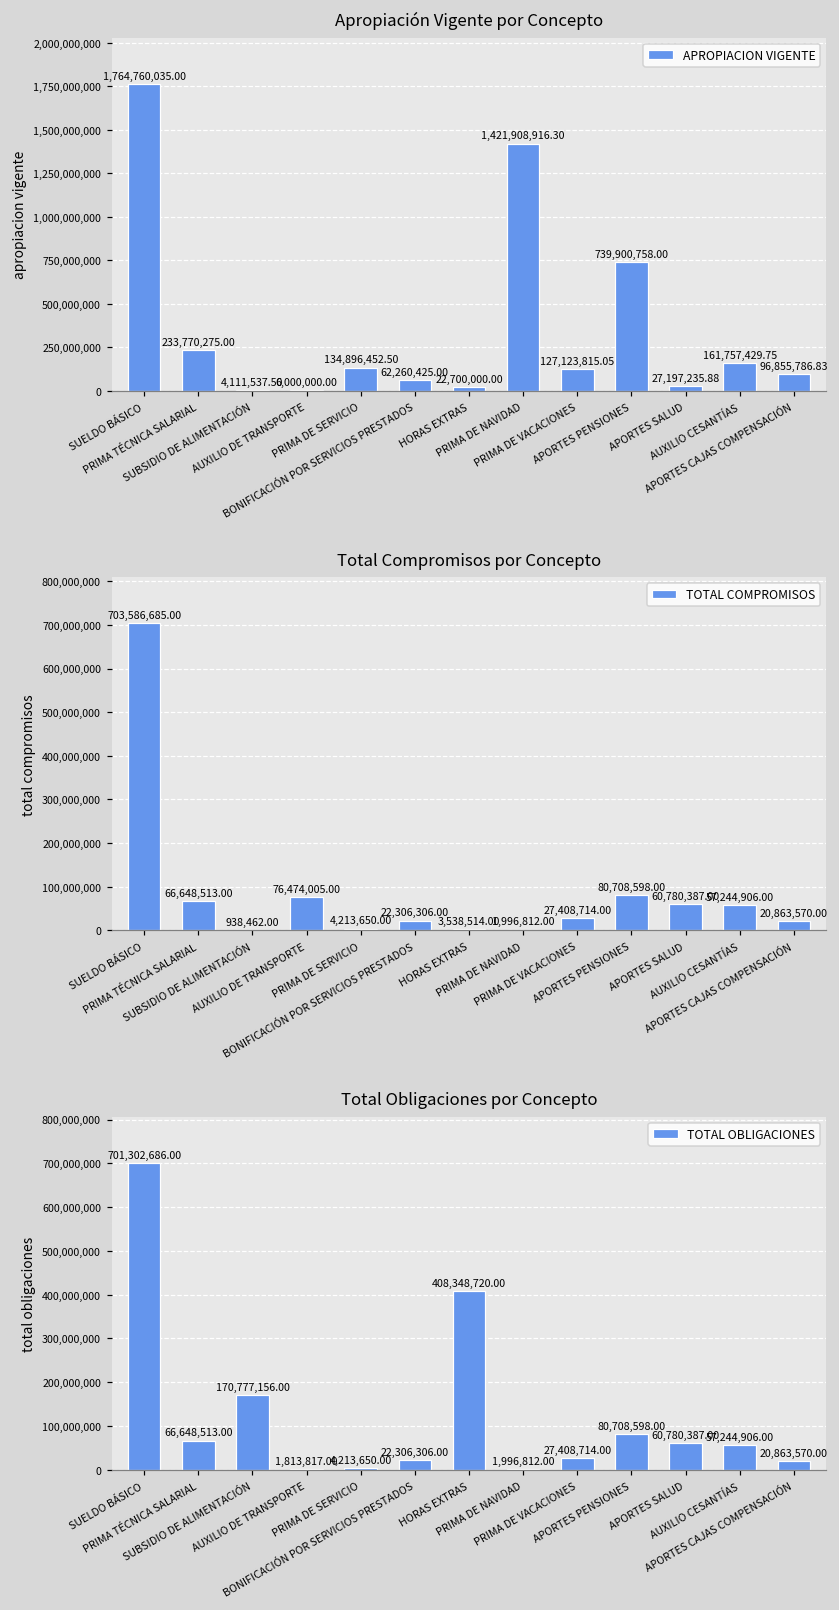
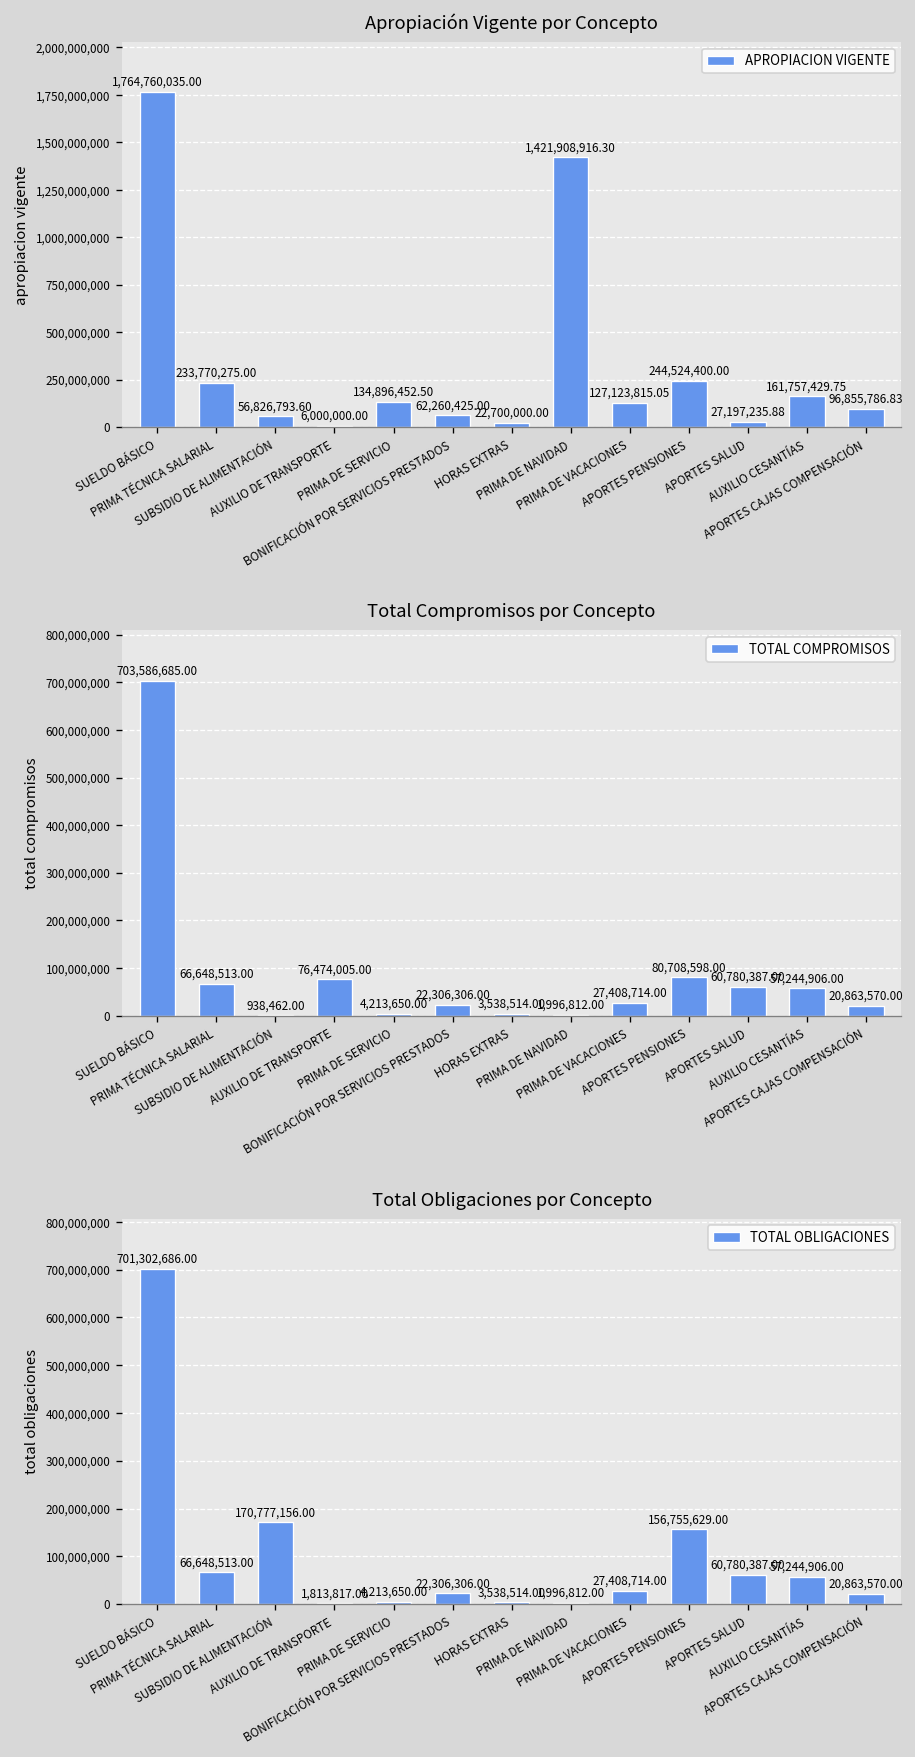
  {
    "Apropiación Vigente por Concepto": {
      "SUELDO BÁSICO": "1,764,760,035.00",
      "PRIMA TÉCNICA SALARIAL": "233,770,275.00",
-     "SUBSIDIO DE ALIMENTACIÓN": "4,111,537.50",
+     "SUBSIDIO DE ALIMENTACIÓN": "56,826,793.60",
      "AUXILIO DE TRANSPORTE": "6,000,000.00",
      "PRIMA DE SERVICIO": "134,896,452.50",
      "BONIFICACIÓN POR SERVICIOS PRESTADOS": "62,260,425.00",
      "HORAS EXTRAS": "22,700,000.00",
      "PRIMA DE NAVIDAD": "1,421,908,916.30",
      "PRIMA DE VACACIONES": "127,123,815.05",
-     "APORTES PENSIONES": "739,900,758.00",
+     "APORTES PENSIONES": "244,524,400.00",
      "APORTES SALUD": "27,197,235.88",
      "AUXILIO CESANTÍAS": "161,757,429.75",
      "APORTES CAJAS COMPENSACIÓN": "96,855,786.83"
    },
    "Total Compromisos por Concepto": {
      "SUELDO BÁSICO": "703,586,685.00",
      "PRIMA TÉCNICA SALARIAL": "66,648,513.00",
      "SUBSIDIO DE ALIMENTACIÓN": "938,462.00",
      "AUXILIO DE TRANSPORTE": "76,474,005.00",
      "PRIMA DE SERVICIO": "4,213,650.00",
      "BONIFICACIÓN POR SERVICIOS PRESTADOS": "22,306,306.00",
      "HORAS EXTRAS": "3,538,514.00",
      "PRIMA DE NAVIDAD": "1,996,812.00",
      "PRIMA DE VACACIONES": "27,408,714.00",
      "APORTES PENSIONES": "80,708,598.00",
      "APORTES CAJAS COMPENSACIÓN": "20,863,570.00"
    },
    "Total Obligaciones por Concepto": {
      "SUELDO BÁSICO": "701,302,686.00",
      "PRIMA TÉCNICA SALARIAL": "66,648,513.00",
      "SUBSIDIO DE ALIMENTACIÓN": "170,777,156.00",
      "AUXILIO DE TRANSPORTE": "1,813,817.00",
      "PRIMA DE SERVICIO": "4,213,650.00",
      "BONIFICACIÓN POR SERVICIOS PRESTADOS": "22,306,306.00",
-     "HORAS EXTRAS": "408,348,720.00",
+     "HORAS EXTRAS": "3,538,514.00",
      "PRIMA DE NAVIDAD": "1,996,812.00",
      "PRIMA DE VACACIONES": "27,408,714.00",
-     "APORTES PENSIONES": "80,708,598.00",
+     "APORTES PENSIONES": "156,755,629.00",
      "APORTES CAJAS COMPENSACIÓN": "20,863,570.00"
    }
  }
